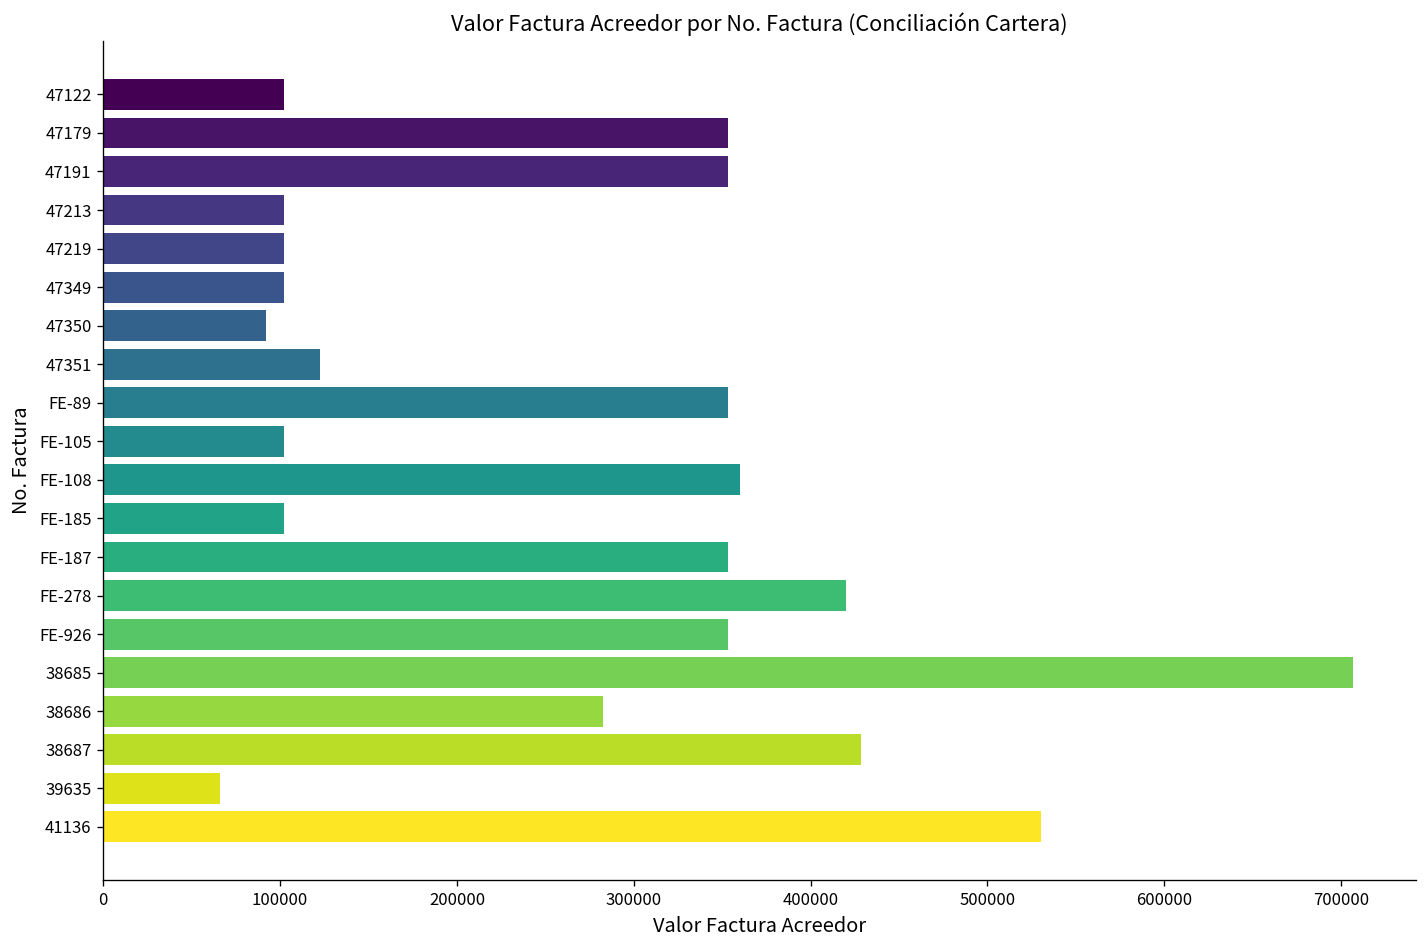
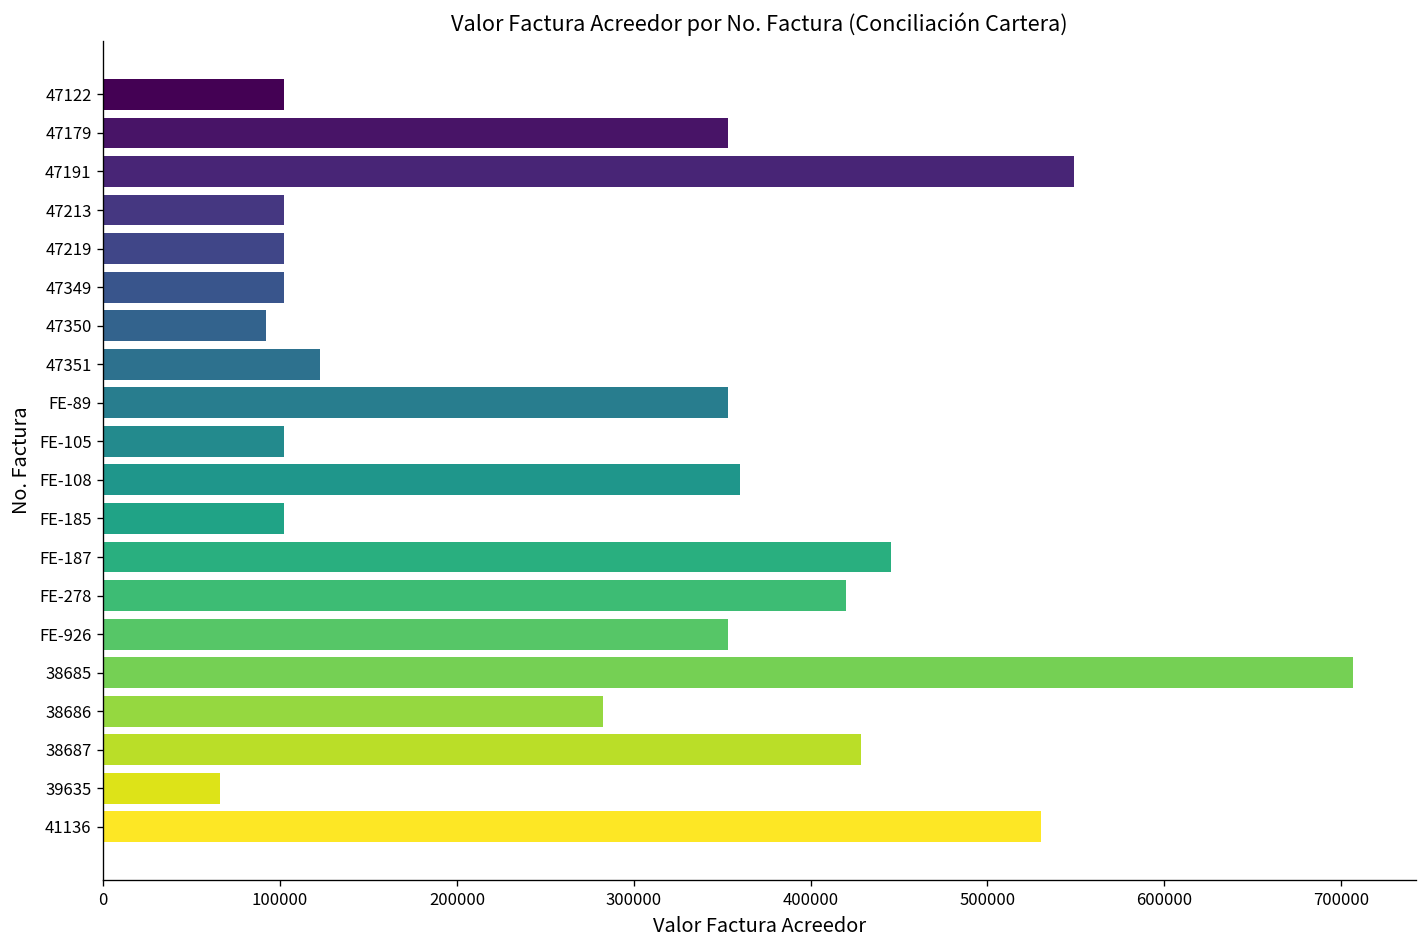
  {
    "47122": 102000,
    "47179": 354000,
-   "47191": 354000,
+   "47191": 549000,
    "47213": 102000,
    "47219": 102000,
    "47349": 102000,
    "47350": 92000,
    "47351": 122000,
    "FE-89": 354000,
    "FE-105": 102000,
    "FE-108": 360000,
    "FE-185": 102000,
-   "FE-187": 354000,
+   "FE-187": 445000,
    "FE-278": 420000,
    "FE-926": 354000,
    "38685": 707000,
    "38686": 283000,
    "38687": 428000,
    "39635": 66000,
    "41136": 530000
  }
